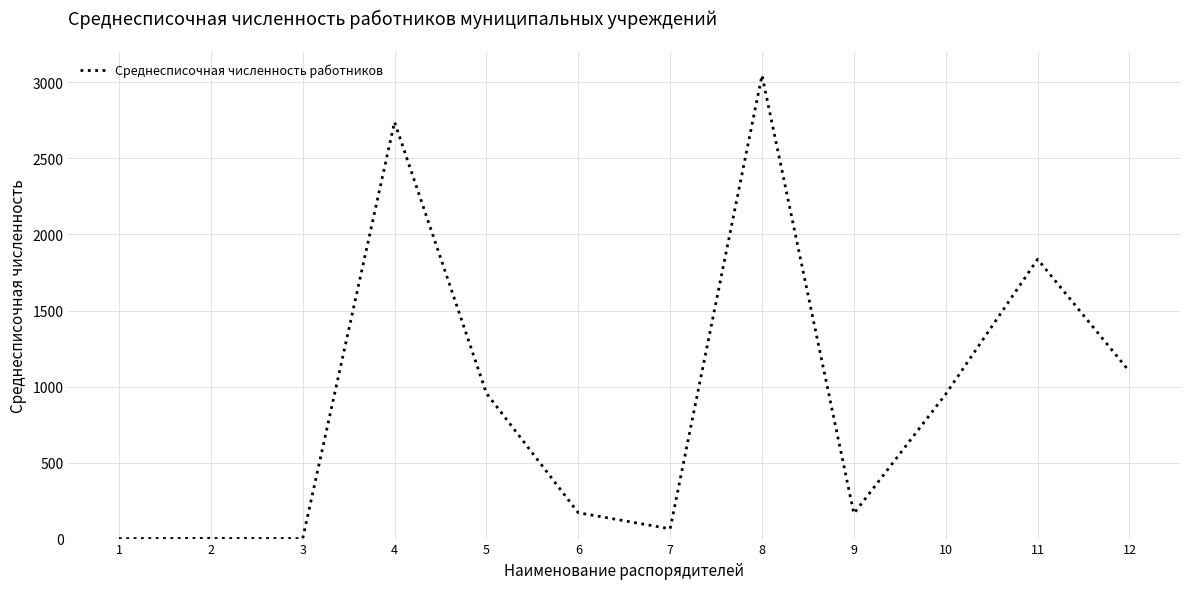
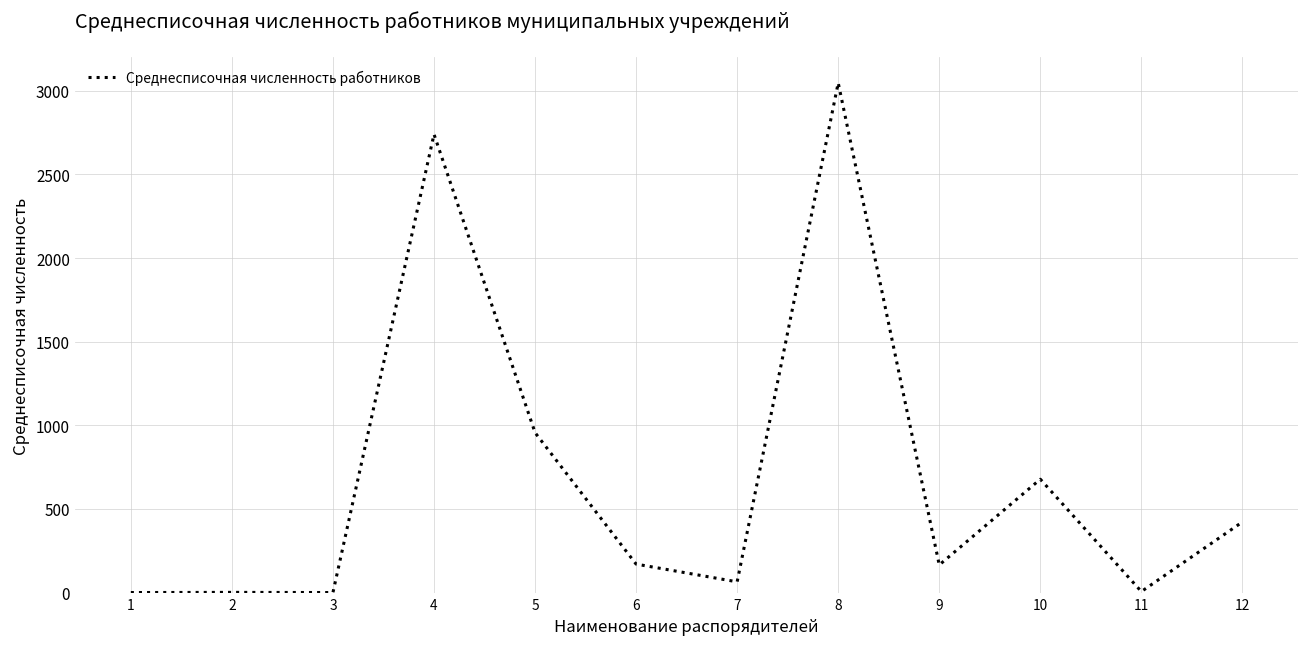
  {
    "1": 0,
    "2": 0,
    "3": 0,
    "4": 2740,
    "5": 960,
    "6": 170,
    "7": 60,
    "8": 3050,
    "9": 170,
-   "10": 950,
-   "11": 1840,
-   "12": 1100
+   "10": 680,
+   "11": 10,
+   "12": 420
  }
